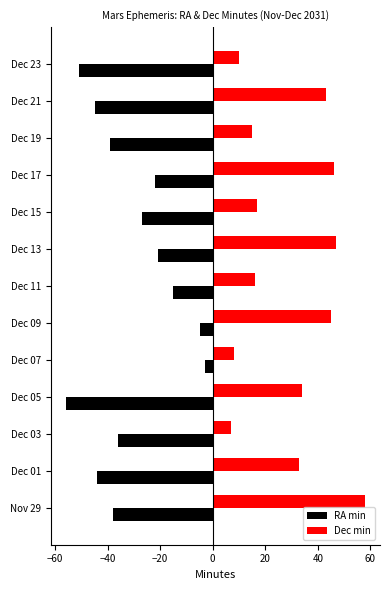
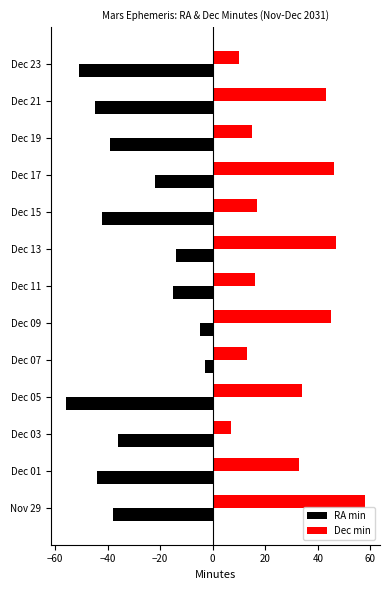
  {
    "RA min": {
      "Dec 23": -51,
      "Dec 21": -45,
      "Dec 19": -39,
      "Dec 17": -22,
-     "Dec 15": -27,
-     "Dec 13": -21,
+     "Dec 15": -42,
+     "Dec 13": -14,
      "Dec 11": -15,
      "Dec 09": -5,
      "Dec 07": -3,
      "Dec 05": -56,
      "Dec 03": -36,
      "Dec 01": -44,
      "Nov 29": -38
    },
    "Dec min": {
      "Dec 23": 10,
      "Dec 21": 43,
      "Dec 19": 15,
      "Dec 17": 46,
      "Dec 15": 17,
      "Dec 13": 47,
      "Dec 11": 16,
      "Dec 09": 45,
-     "Dec 07": 8,
+     "Dec 07": 13,
      "Dec 05": 34,
      "Dec 03": 7,
      "Dec 01": 33,
      "Nov 29": 58
    }
  }
